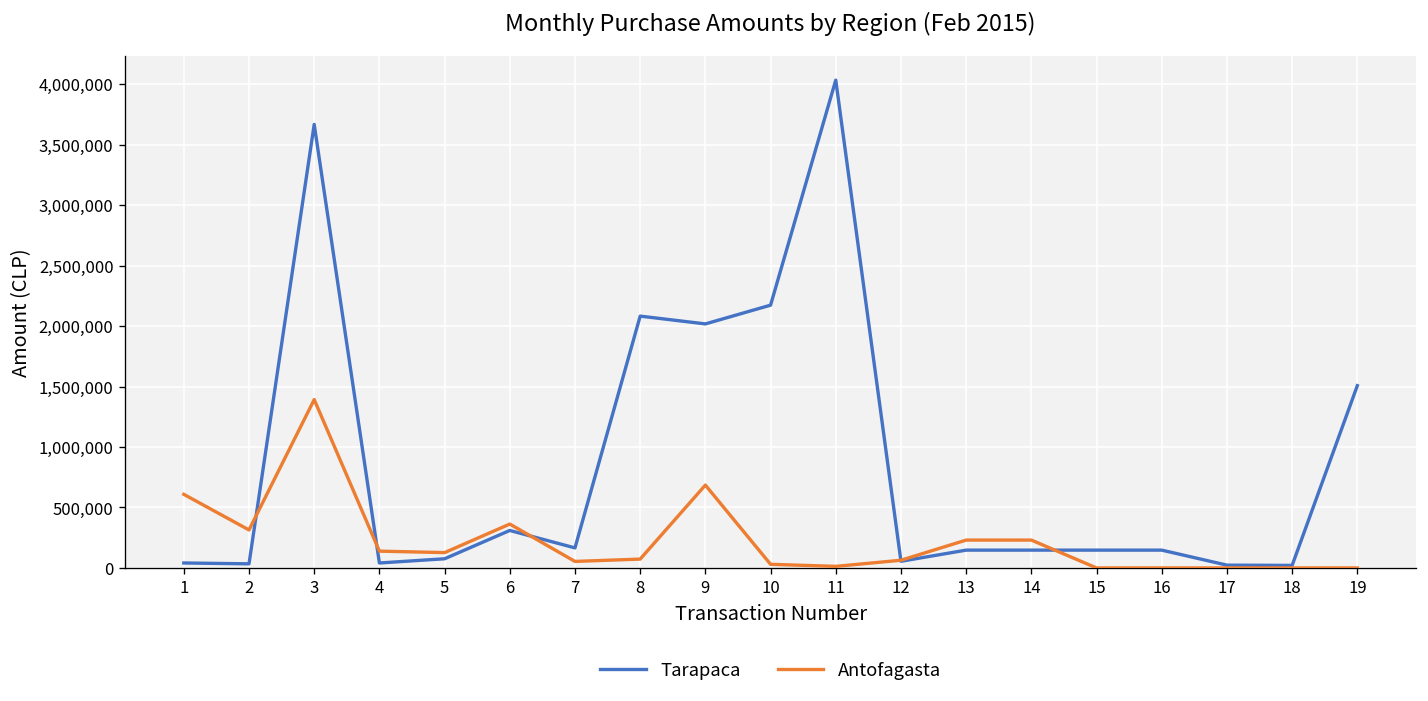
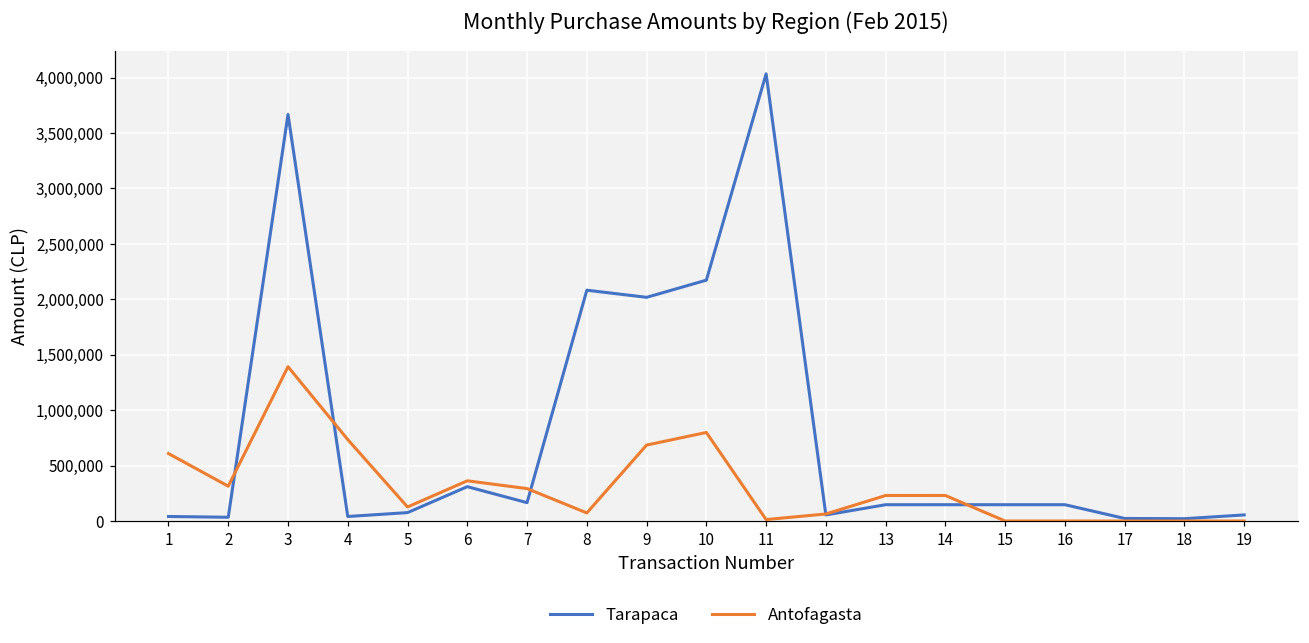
  {
    "Tarapaca": {
      "1": "40,000",
      "2": "30,000",
      "3": "3,670,000",
      "4": "40,000",
      "5": "80,000",
      "6": "310,000",
      "7": "170,000",
      "8": "2,080,000",
      "9": "2,020,000",
      "10": "2,170,000",
      "11": "4,030,000",
      "13": "150,000",
      "14": "150,000",
      "15": "150,000",
      "16": "150,000",
-     "19": "1,510,000"
+     "19": "60,000"
    },
    "Antofagasta": {
      "1": "610,000",
      "2": "310,000",
      "3": "1,390,000",
-     "4": "140,000",
+     "4": "730,000",
      "5": "130,000",
      "6": "360,000",
-     "7": "50,000",
+     "7": "290,000",
      "8": "70,000",
      "9": "690,000",
-     "10": "30,000",
+     "10": "800,000",
      "11": "10,000",
      "13": "230,000",
      "14": "230,000",
      "15": "0",
      "16": "0",
      "19": "0"
    }
  }
